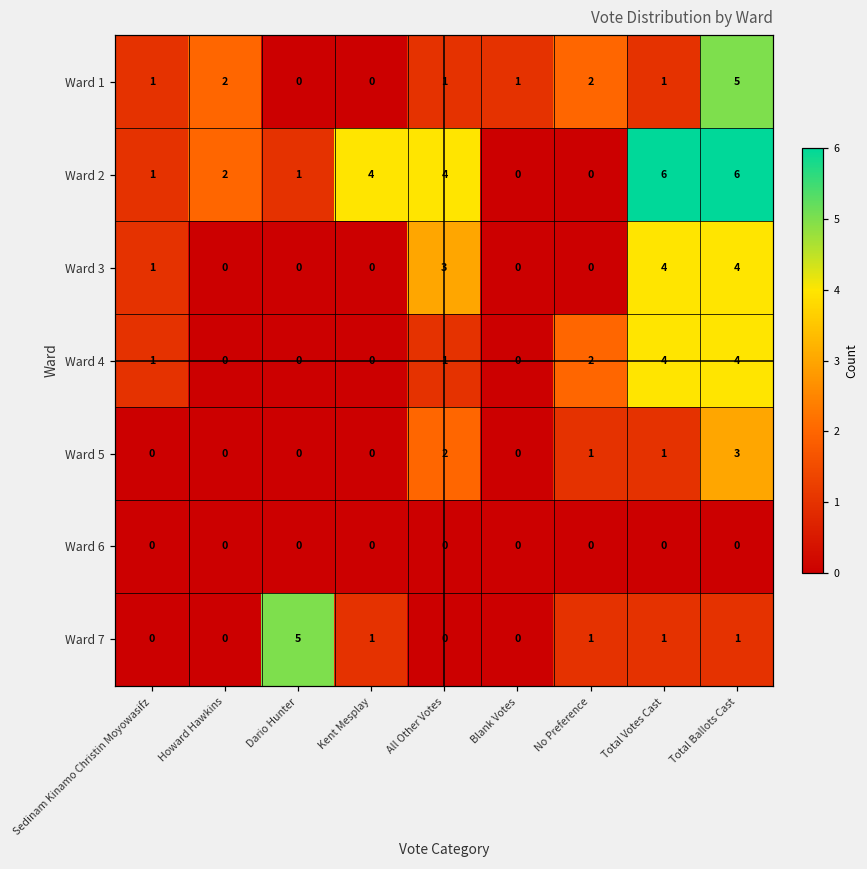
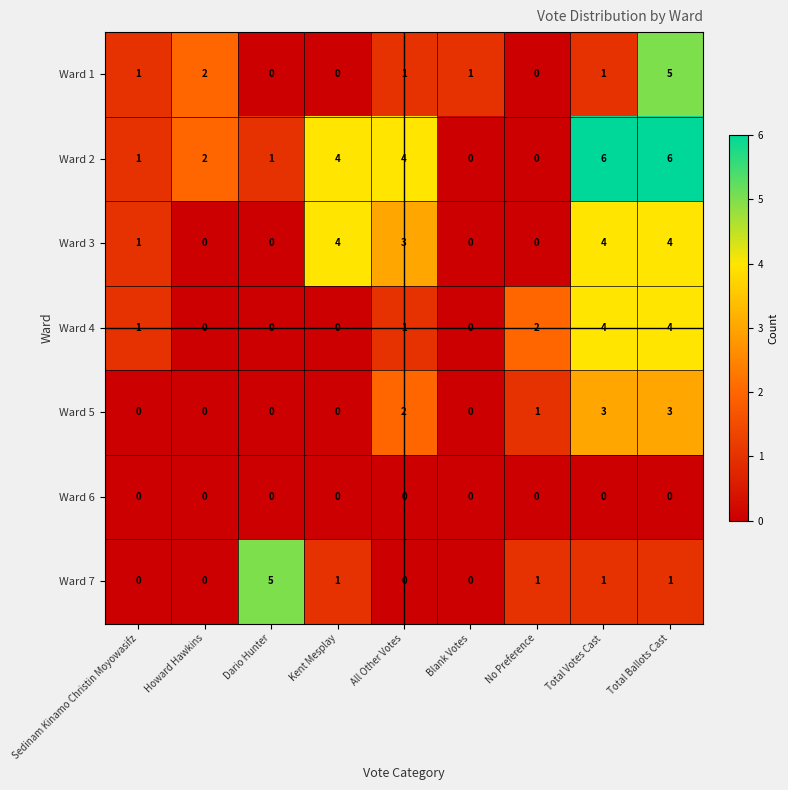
  {
    "Ward 1": {
      "Sedinam Kinamo Christin Moyowasifz": 1,
      "Howard Hawkins": 2,
      "Dario Hunter": 0,
      "Kent Mesplay": 0,
      "All Other Votes": 1,
      "Blank Votes": 1,
-     "No Preference": 2,
+     "No Preference": 0,
      "Total Votes Cast": 1,
      "Total Ballots Cast": 5
    },
    "Ward 2": {
      "Sedinam Kinamo Christin Moyowasifz": 1,
      "Howard Hawkins": 2,
      "Dario Hunter": 1,
      "Kent Mesplay": 4,
      "All Other Votes": 4,
      "Blank Votes": 0,
      "No Preference": 0,
      "Total Votes Cast": 6,
      "Total Ballots Cast": 6
    },
    "Ward 3": {
      "Sedinam Kinamo Christin Moyowasifz": 1,
      "Howard Hawkins": 0,
      "Dario Hunter": 0,
-     "Kent Mesplay": 0,
+     "Kent Mesplay": 4,
      "All Other Votes": 3,
      "Blank Votes": 0,
      "No Preference": 0,
      "Total Votes Cast": 4,
      "Total Ballots Cast": 4
    },
    "Ward 4": {
      "Sedinam Kinamo Christin Moyowasifz": 1,
      "Howard Hawkins": 0,
      "Dario Hunter": 0,
      "Kent Mesplay": 0,
      "All Other Votes": 1,
      "Blank Votes": 0,
      "No Preference": 2,
      "Total Votes Cast": 4,
      "Total Ballots Cast": 4
    },
    "Ward 5": {
      "Sedinam Kinamo Christin Moyowasifz": 0,
      "Howard Hawkins": 0,
      "Dario Hunter": 0,
      "Kent Mesplay": 0,
      "All Other Votes": 2,
      "Blank Votes": 0,
      "No Preference": 1,
-     "Total Votes Cast": 1,
+     "Total Votes Cast": 3,
      "Total Ballots Cast": 3
    },
    "Ward 6": {
      "Sedinam Kinamo Christin Moyowasifz": 0,
      "Howard Hawkins": 0,
      "Dario Hunter": 0,
      "Kent Mesplay": 0,
      "All Other Votes": 0,
      "Blank Votes": 0,
      "No Preference": 0,
      "Total Votes Cast": 0,
      "Total Ballots Cast": 0
    },
    "Ward 7": {
      "Sedinam Kinamo Christin Moyowasifz": 0,
      "Howard Hawkins": 0,
      "Dario Hunter": 5,
      "Kent Mesplay": 1,
      "All Other Votes": 0,
      "Blank Votes": 0,
      "No Preference": 1,
      "Total Votes Cast": 1,
      "Total Ballots Cast": 1
    }
  }
